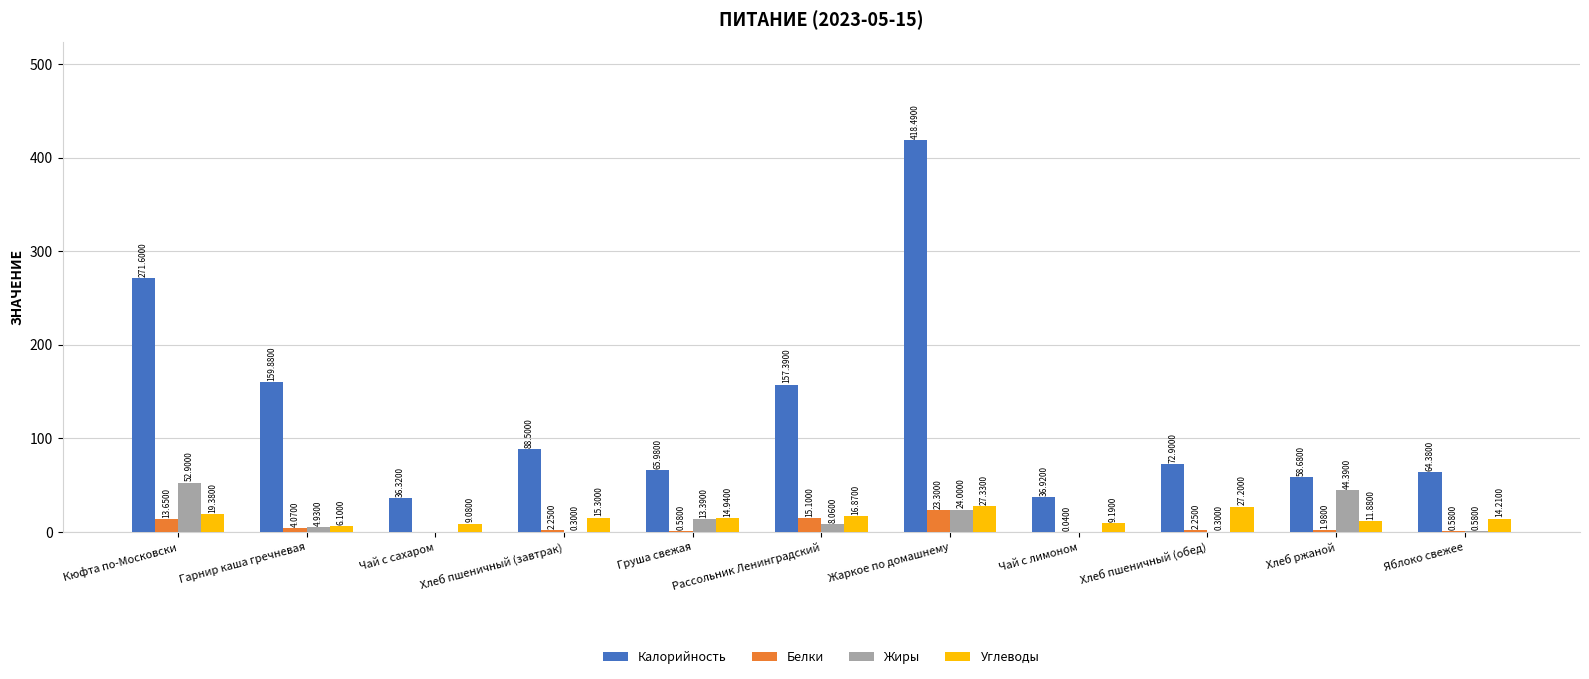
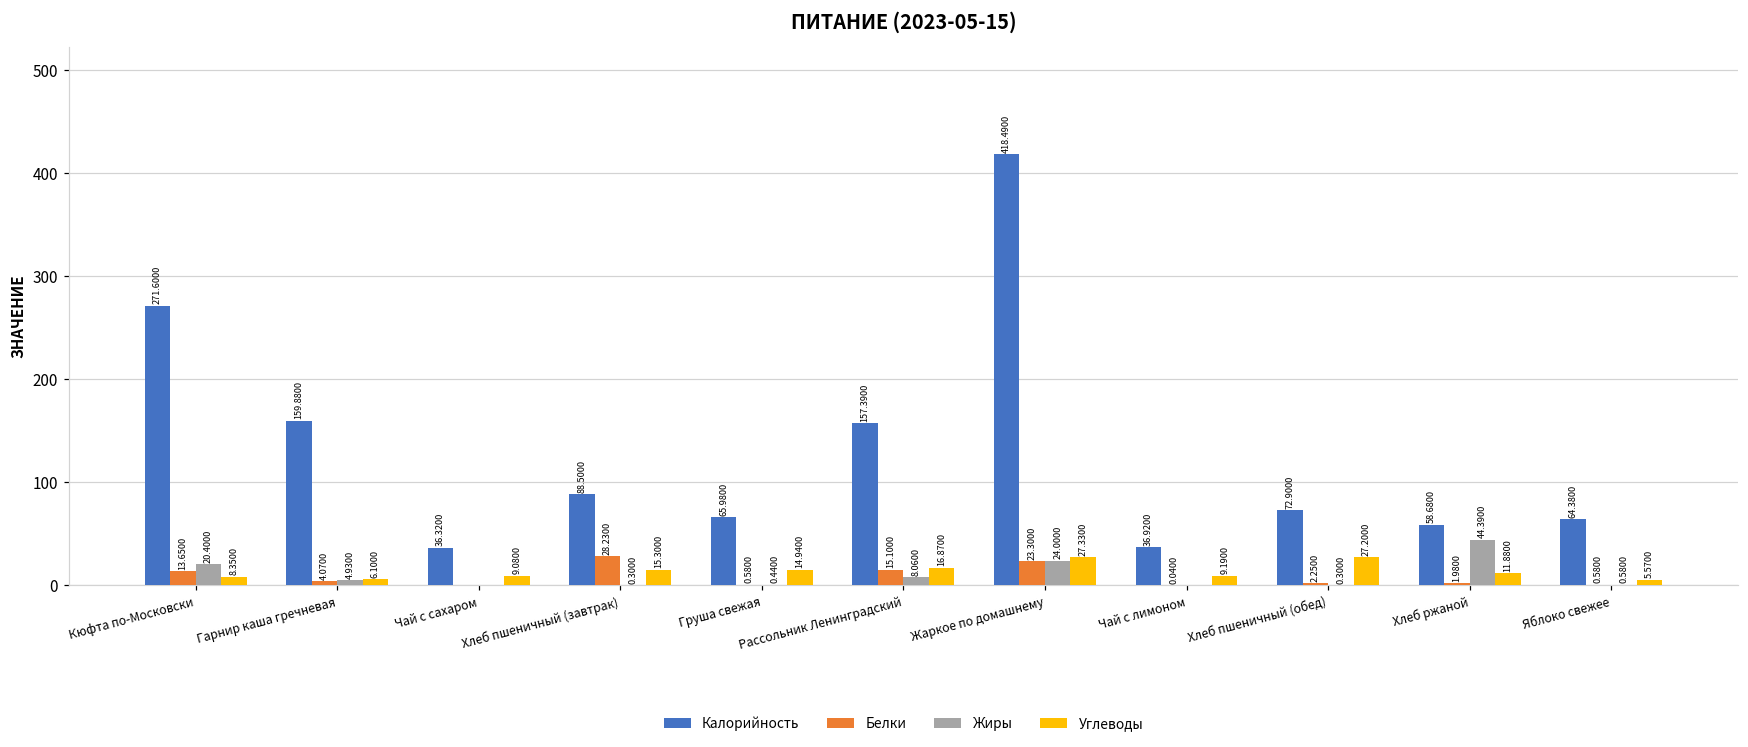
  {
    "Калорийность": {
      "Кюфта по-Московски": 271.6000,
      "Гарнир каша гречневая": 159.8800,
      "Чай с сахаром": 36.3200,
      "Хлеб пшеничный (завтрак)": 88.5000,
      "Груша свежая": 65.9800,
      "Рассольник Ленинградский": 157.3900,
      "Жаркое по домашнему": 418.4900,
      "Чай с лимоном": 36.9200,
      "Хлеб пшеничный (обед)": 72.9000,
      "Хлеб ржаной": 58.6800,
      "Яблоко свежее": 64.3800
    },
    "Белки": {
      "Кюфта по-Московски": 13.6500,
      "Гарнир каша гречневая": 4.0700,
-     "Хлеб пшеничный (завтрак)": 2.2500,
+     "Хлеб пшеничный (завтрак)": 28.2300,
      "Груша свежая": 0.5800,
      "Рассольник Ленинградский": 15.1000,
      "Жаркое по домашнему": 23.3000,
      "Чай с лимоном": 0.0400,
      "Хлеб пшеничный (обед)": 2.2500,
      "Хлеб ржаной": 1.9800,
      "Яблоко свежее": 0.5800
    },
    "Жиры": {
-     "Кюфта по-Московски": 52.9000,
+     "Кюфта по-Московски": 20.4000,
      "Гарнир каша гречневая": 4.9300,
      "Хлеб пшеничный (завтрак)": 0.3000,
-     "Груша свежая": 13.3900,
+     "Груша свежая": 0.4400,
      "Рассольник Ленинградский": 8.0600,
      "Жаркое по домашнему": 24.0000,
      "Хлеб пшеничный (обед)": 0.3000,
      "Хлеб ржаной": 44.3900,
      "Яблоко свежее": 0.5800
    },
    "Углеводы": {
-     "Кюфта по-Московски": 19.3800,
+     "Кюфта по-Московски": 8.3500,
      "Гарнир каша гречневая": 6.1000,
      "Чай с сахаром": 9.0800,
      "Хлеб пшеничный (завтрак)": 15.3000,
      "Груша свежая": 14.9400,
      "Рассольник Ленинградский": 16.8700,
      "Жаркое по домашнему": 27.3300,
      "Чай с лимоном": 9.1900,
      "Хлеб пшеничный (обед)": 27.2000,
      "Хлеб ржаной": 11.8800,
-     "Яблоко свежее": 14.2100
+     "Яблоко свежее": 5.5700
    }
  }
